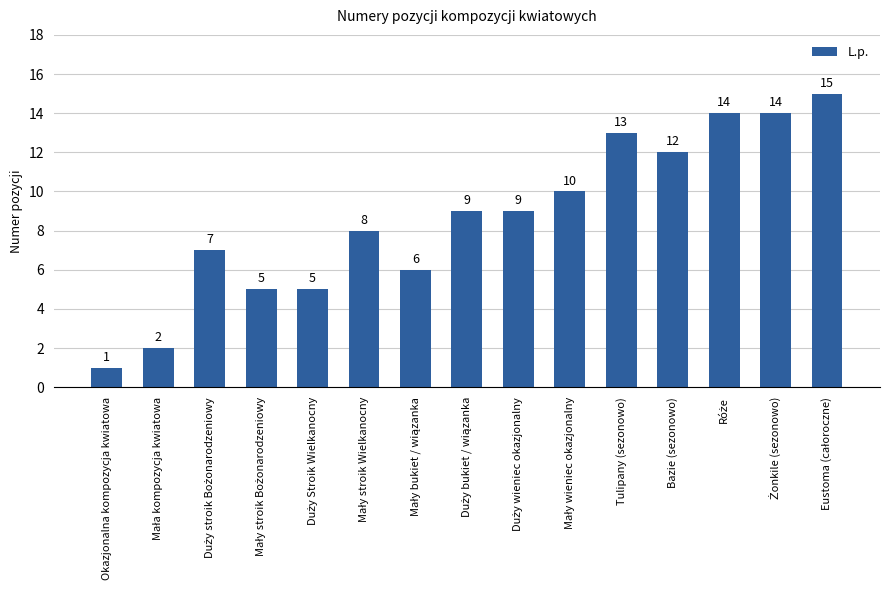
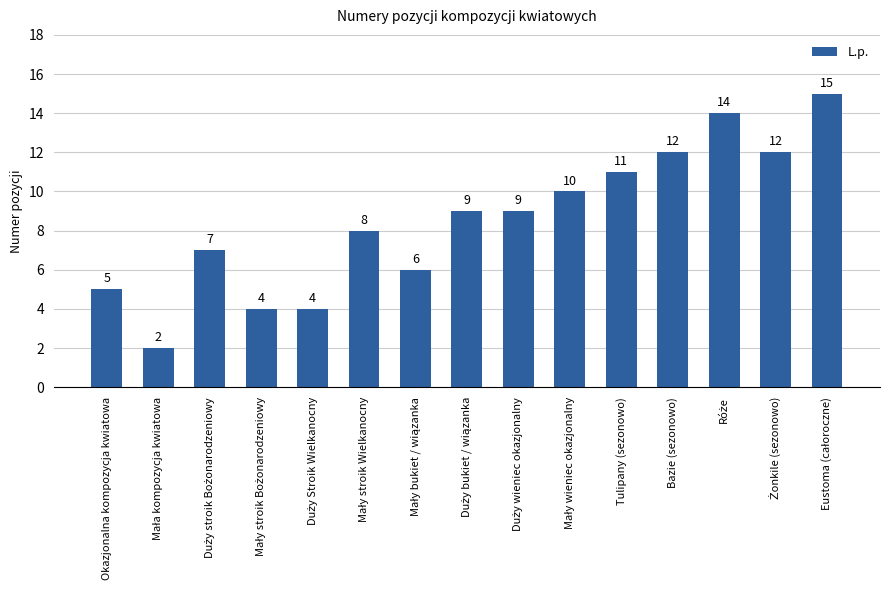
  {
-   "Okazjonalna kompozycja kwiatowa": 1,
+   "Okazjonalna kompozycja kwiatowa": 5,
    "Mała kompozycja kwiatowa": 2,
    "Duży stroik Bożonarodzeniowy": 7,
-   "Mały stroik Bożonarodzeniowy": 5,
-   "Duży Stroik Wielkanocny": 5,
+   "Mały stroik Bożonarodzeniowy": 4,
+   "Duży Stroik Wielkanocny": 4,
    "Mały stroik Wielkanocny": 8,
    "Mały bukiet / wiązanka": 6,
    "Duży bukiet / wiązanka": 9,
    "Duży wieniec okazjonalny": 9,
    "Mały wieniec okazjonalny": 10,
-   "Tulipany (sezonowo)": 13,
+   "Tulipany (sezonowo)": 11,
    "Bazie (sezonowo)": 12,
    "Róże": 14,
-   "Żonkile (sezonowo)": 14,
+   "Żonkile (sezonowo)": 12,
    "Eustoma (całoroczne)": 15
  }
